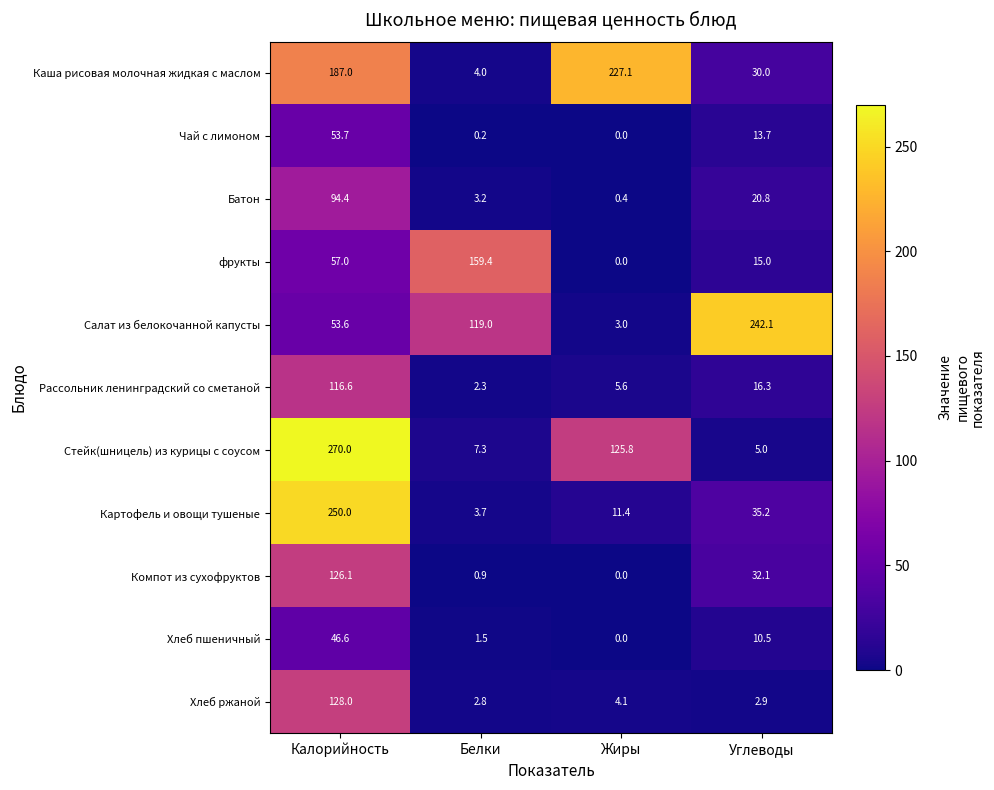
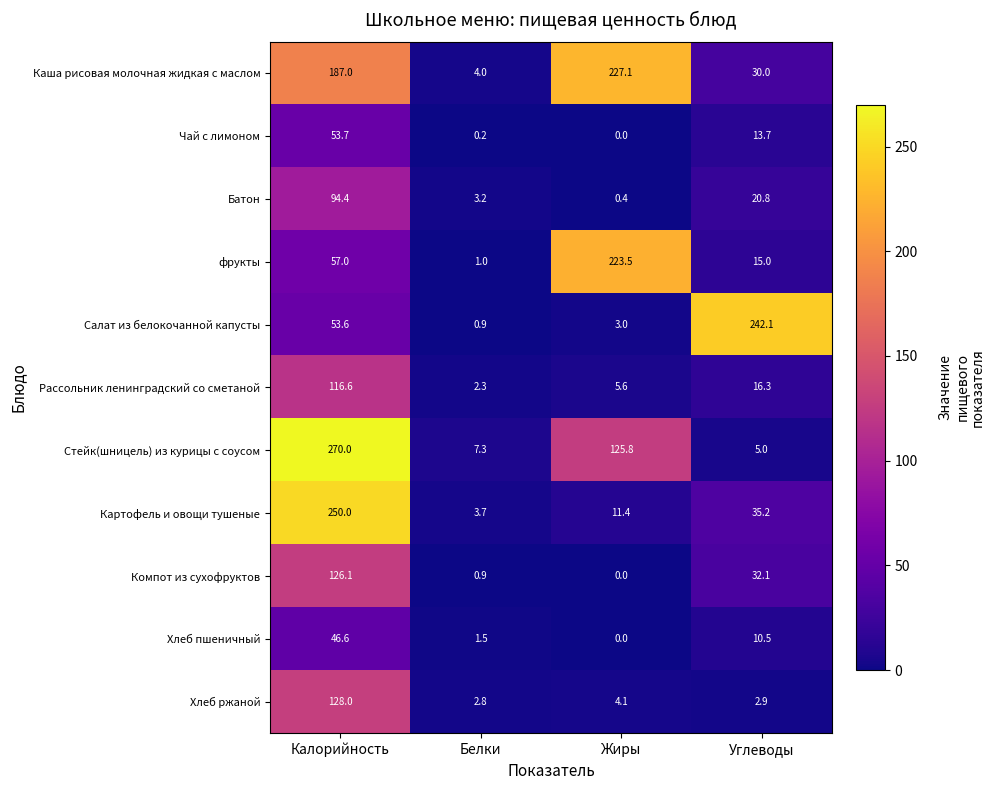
  {
    "Каша рисовая молочная жидкая с маслом": {
      "Калорийность": 187.0,
      "Белки": 4.0,
      "Жиры": 227.1,
      "Углеводы": 30.0
    },
    "Чай с лимоном": {
      "Калорийность": 53.7,
      "Белки": 0.2,
      "Жиры": 0.0,
      "Углеводы": 13.7
    },
    "Батон": {
      "Калорийность": 94.4,
      "Белки": 3.2,
      "Жиры": 0.4,
      "Углеводы": 20.8
    },
    "фрукты": {
      "Калорийность": 57.0,
-     "Белки": 159.4,
-     "Жиры": 0.0,
+     "Белки": 1.0,
+     "Жиры": 223.5,
      "Углеводы": 15.0
    },
    "Салат из белокочанной капусты": {
      "Калорийность": 53.6,
-     "Белки": 119.0,
+     "Белки": 0.9,
      "Жиры": 3.0,
      "Углеводы": 242.1
    },
    "Рассольник ленинградский со сметаной": {
      "Калорийность": 116.6,
      "Белки": 2.3,
      "Жиры": 5.6,
      "Углеводы": 16.3
    },
    "Стейк(шницель) из курицы с соусом": {
      "Калорийность": 270.0,
      "Белки": 7.3,
      "Жиры": 125.8,
      "Углеводы": 5.0
    },
    "Картофель и овощи тушеные": {
      "Калорийность": 250.0,
      "Белки": 3.7,
      "Жиры": 11.4,
      "Углеводы": 35.2
    },
    "Компот из сухофруктов": {
      "Калорийность": 126.1,
      "Белки": 0.9,
      "Жиры": 0.0,
      "Углеводы": 32.1
    },
    "Хлеб пшеничный": {
      "Калорийность": 46.6,
      "Белки": 1.5,
      "Жиры": 0.0,
      "Углеводы": 10.5
    },
    "Хлеб ржаной": {
      "Калорийность": 128.0,
      "Белки": 2.8,
      "Жиры": 4.1,
      "Углеводы": 2.9
    }
  }
